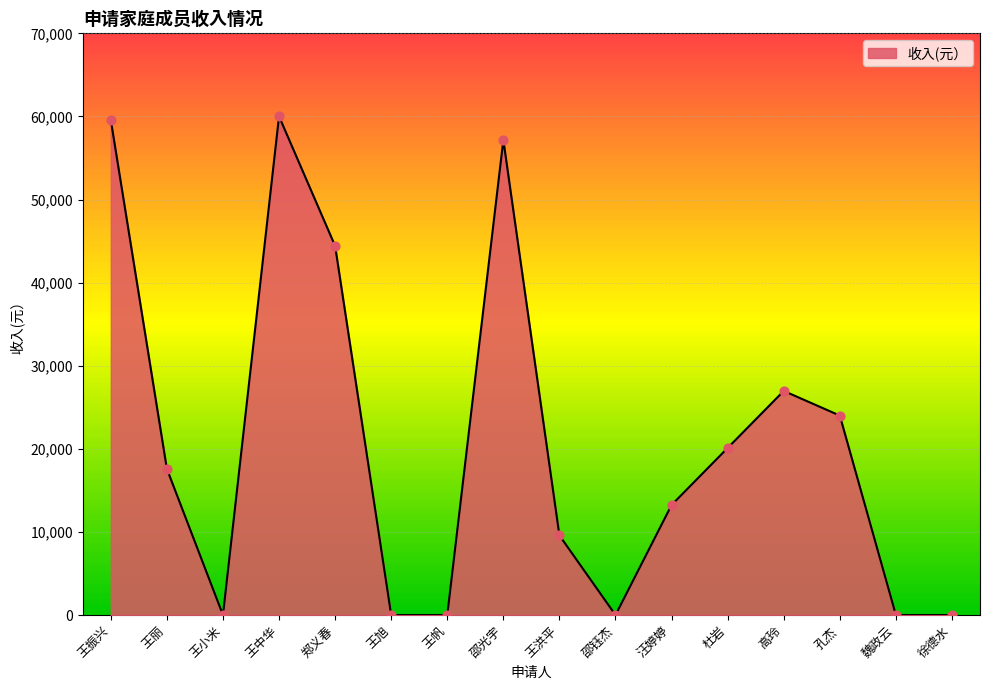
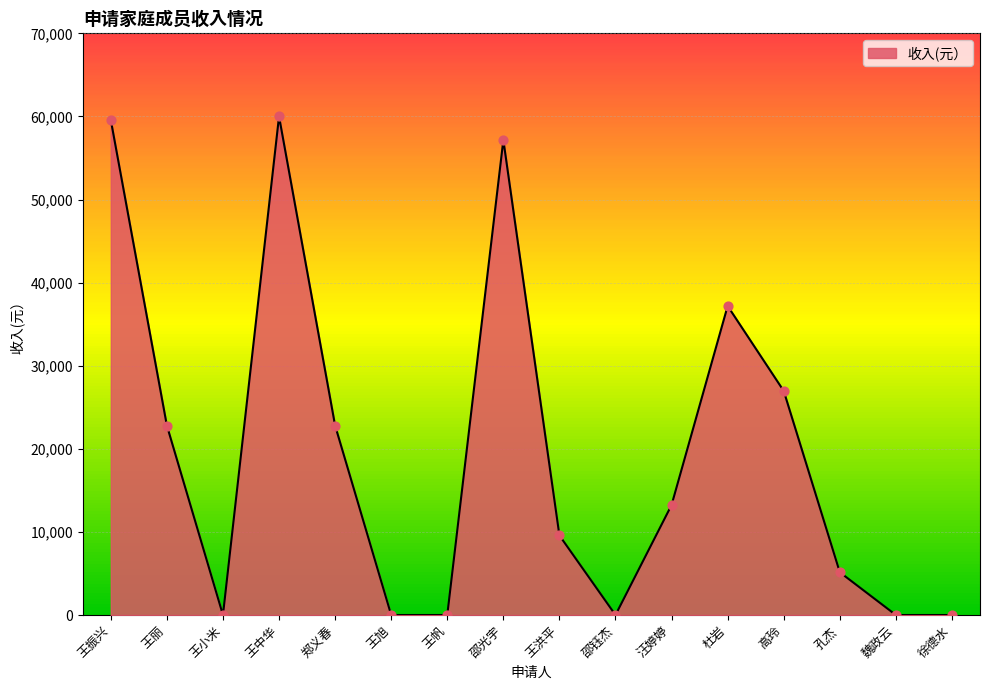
  {
    "王振兴": "60,000",
-   "王丽": "18,000",
+   "王丽": "23,000",
    "王小米": "0",
    "王中华": "60,000",
-   "郑义春": "44,000",
+   "郑义春": "23,000",
    "王旭": "0",
    "王帆": "0",
    "邵光宇": "57,000",
    "王洪平": "10,000",
    "邵钰杰": "0",
    "汪婷婷": "13,000",
-   "杜岩": "20,000",
+   "杜岩": "37,000",
    "高玲": "27,000",
-   "孔杰": "24,000",
+   "孔杰": "5,000",
    "魏政云": "0",
    "徐德水": "0"
  }
